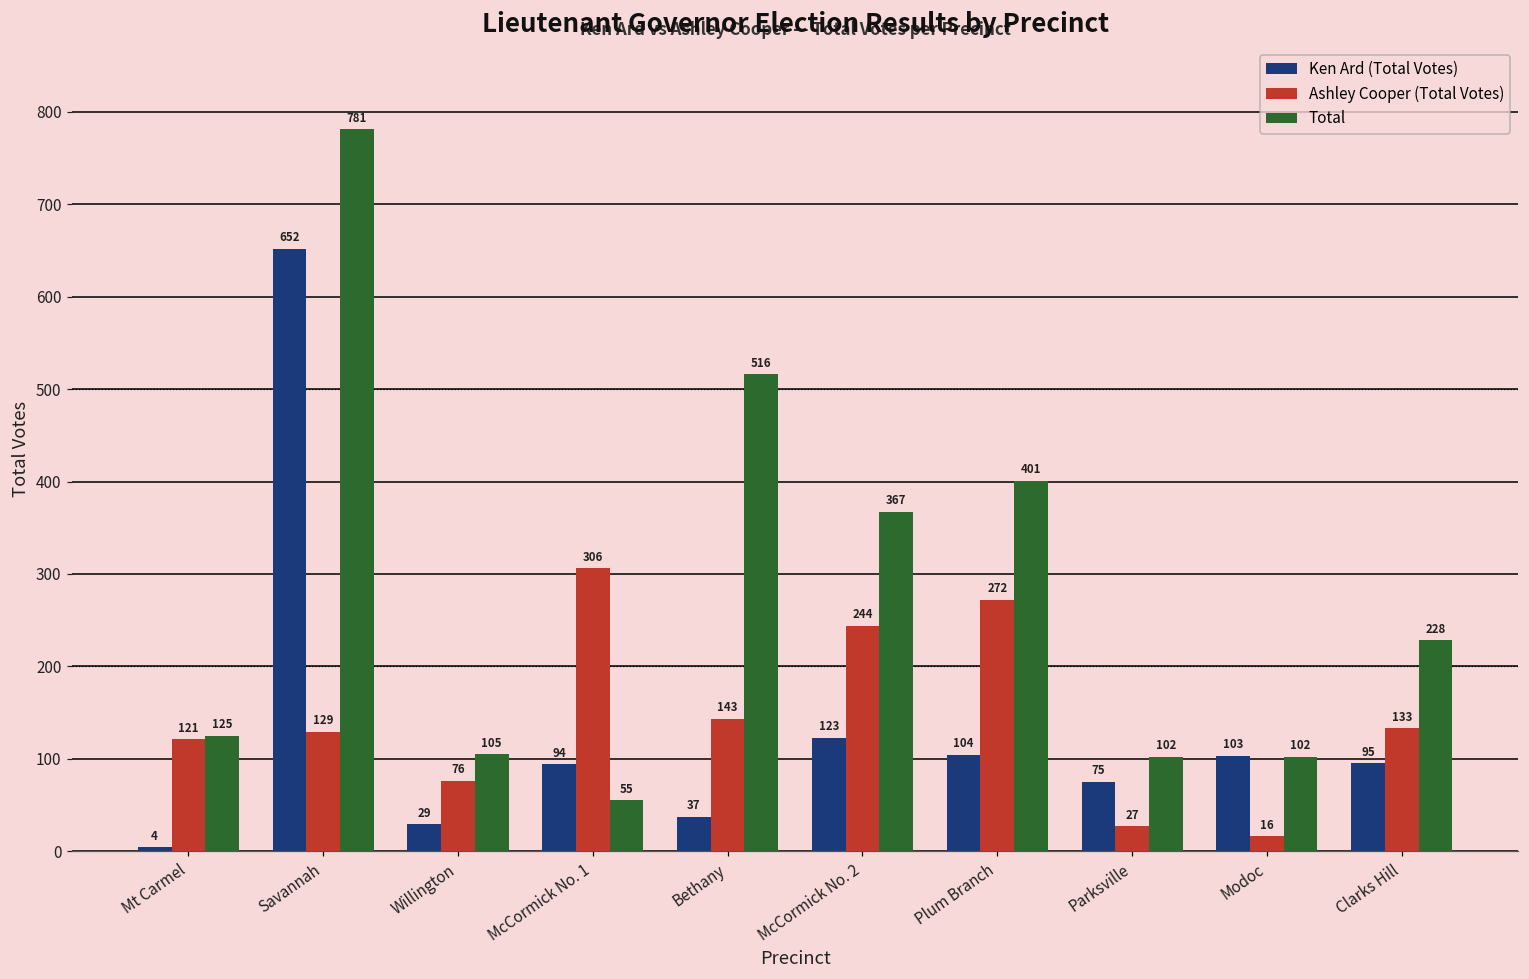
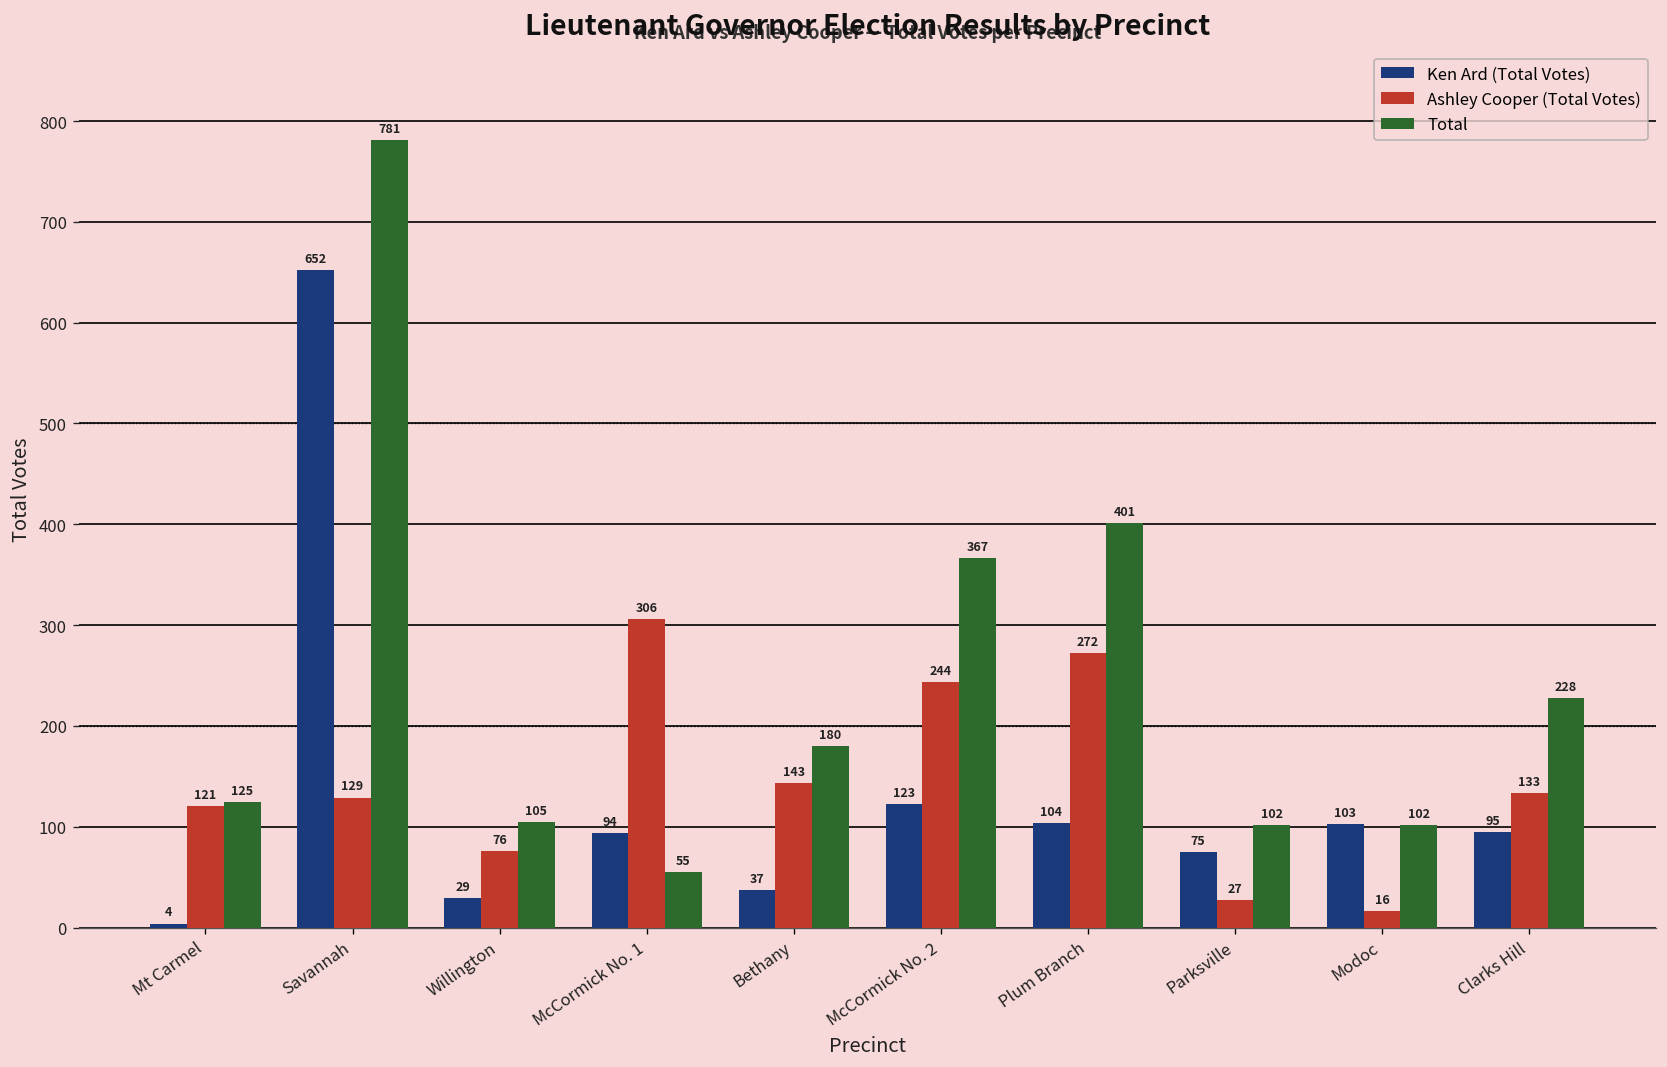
  {
    "Ken Ard (Total Votes)": {
      "Mt Carmel": 4,
      "Savannah": 652,
      "Willington": 29,
      "McCormick No. 1": 94,
      "Bethany": 37,
      "McCormick No. 2": 123,
      "Plum Branch": 104,
      "Parksville": 75,
      "Modoc": 103,
      "Clarks Hill": 95
    },
    "Ashley Cooper (Total Votes)": {
      "Mt Carmel": 121,
      "Savannah": 129,
      "Willington": 76,
      "McCormick No. 1": 306,
      "Bethany": 143,
      "McCormick No. 2": 244,
      "Plum Branch": 272,
      "Parksville": 27,
      "Modoc": 16,
      "Clarks Hill": 133
    },
    "Total": {
      "Mt Carmel": 125,
      "Savannah": 781,
      "Willington": 105,
      "McCormick No. 1": 55,
-     "Bethany": 516,
+     "Bethany": 180,
      "McCormick No. 2": 367,
      "Plum Branch": 401,
      "Parksville": 102,
      "Modoc": 102,
      "Clarks Hill": 228
    }
  }
